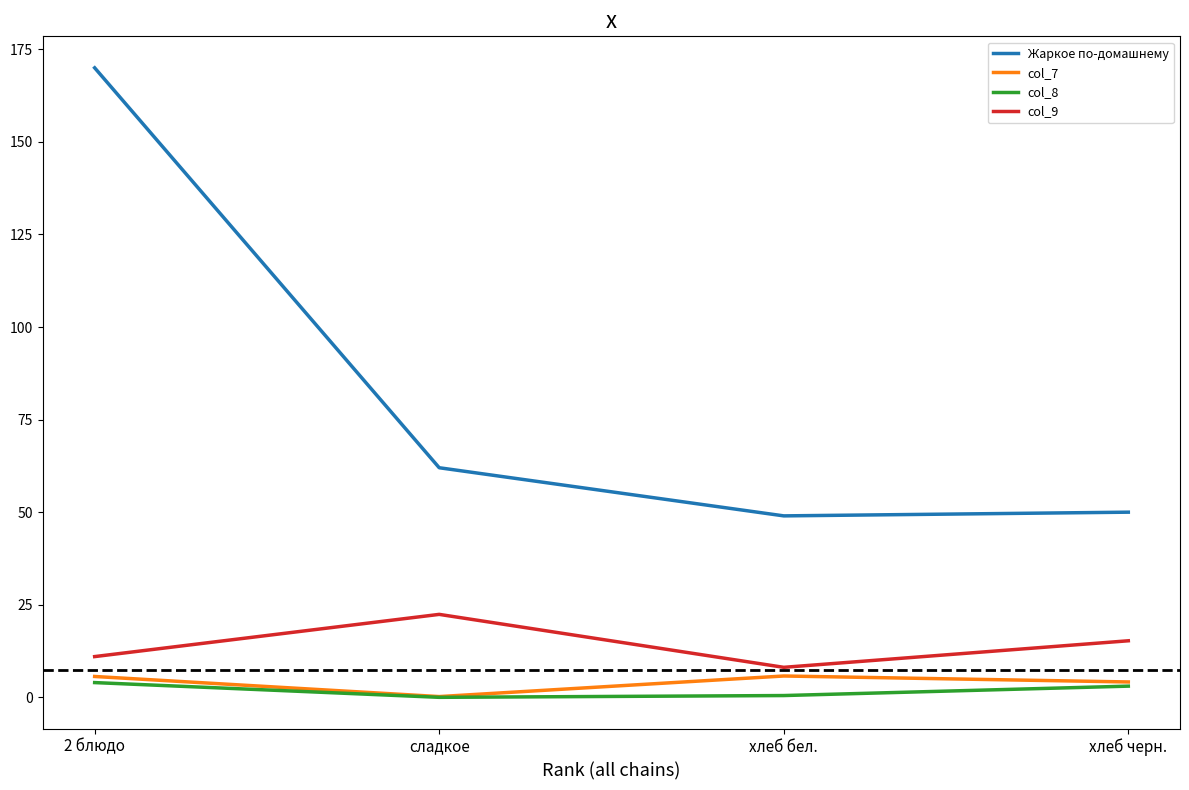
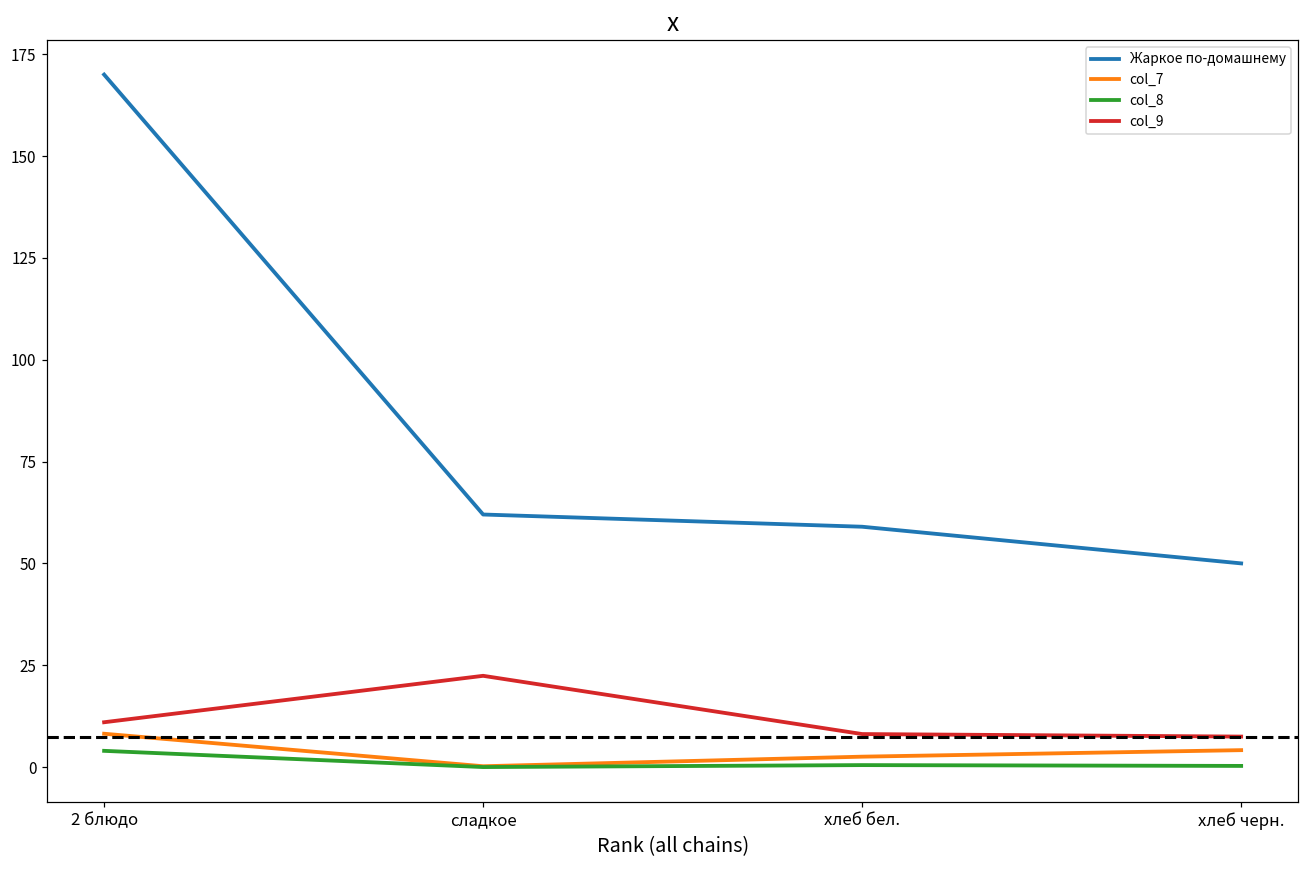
  {
    "Жаркое по-домашнему": {
      "2 блюдо": 170,
      "сладкое": 62,
-     "хлеб бел.": 49,
+     "хлеб бел.": 59,
      "хлеб черн.": 50
    },
    "col_7": {
-     "2 блюдо": 6,
-     "хлеб бел.": 6,
+     "2 блюдо": 8,
+     "хлеб бел.": 3,
      "хлеб черн.": 4
    },
    "col_8": {
      "2 блюдо": 4,
      "хлеб бел.": 0,
-     "хлеб черн.": 3
+     "хлеб черн.": 0
    },
    "col_9": {
      "2 блюдо": 11,
      "сладкое": 22,
      "хлеб бел.": 8,
-     "хлеб черн.": 15
+     "хлеб черн.": 7
    }
  }
